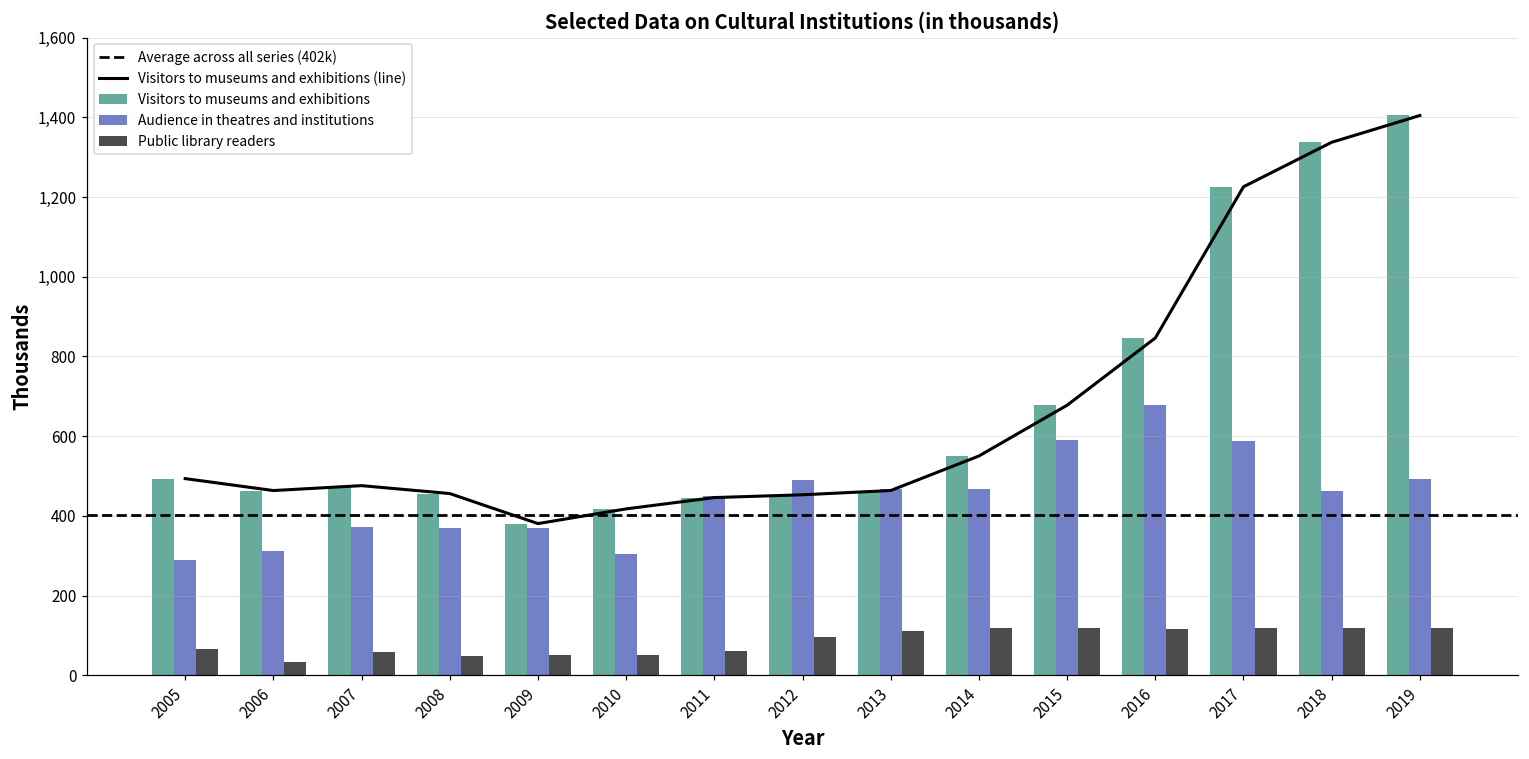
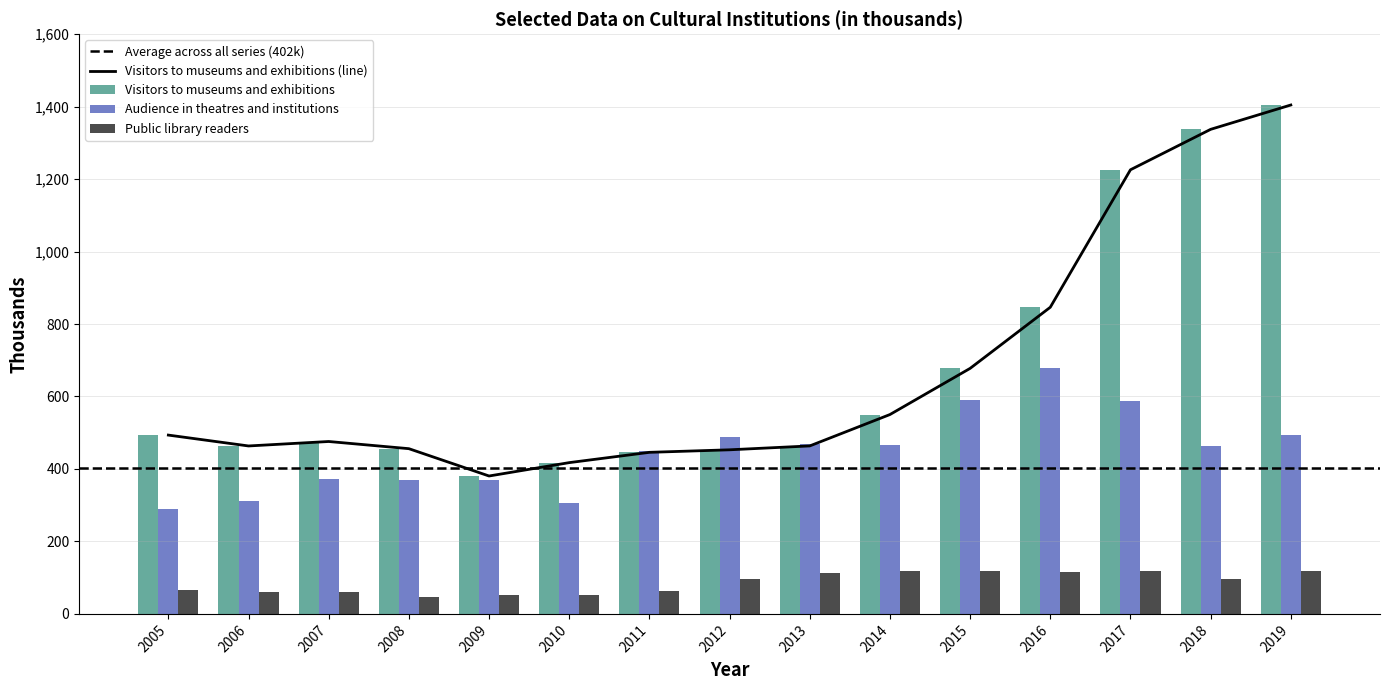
  {
    "Visitors to museums and exhibitions": {
      "2005": "490",
      "2006": "460",
      "2007": "480",
      "2008": "460",
      "2009": "380",
      "2010": "420",
      "2011": "450",
      "2012": "450",
      "2013": "460",
      "2014": "550",
      "2015": "680",
      "2016": "850",
      "2017": "1,230",
      "2018": "1,340",
      "2019": "1,400"
    },
    "Visitors to museums and exhibitions (line)": {
      "2005": "490",
      "2006": "460",
      "2007": "480",
      "2008": "460",
      "2009": "380",
      "2010": "420",
      "2011": "450",
      "2012": "450",
      "2013": "460",
      "2014": "550",
      "2015": "680",
      "2016": "850",
      "2017": "1,230",
      "2018": "1,340",
      "2019": "1,400"
    },
    "Audience in theatres and institutions": {
      "2005": "290",
      "2006": "310",
      "2007": "370",
      "2008": "370",
      "2009": "370",
      "2010": "300",
      "2011": "450",
      "2012": "490",
      "2013": "470",
      "2014": "470",
      "2015": "590",
      "2016": "680",
      "2017": "590",
      "2018": "460",
      "2019": "490"
    },
    "Public library readers": {
      "2005": "70",
-     "2006": "30",
+     "2006": "60",
      "2007": "60",
      "2008": "50",
      "2009": "50",
      "2010": "50",
      "2011": "60",
      "2012": "100",
      "2013": "110",
      "2014": "120",
      "2015": "120",
      "2016": "120",
      "2017": "120",
-     "2018": "120",
+     "2018": "100",
      "2019": "120"
    }
  }
